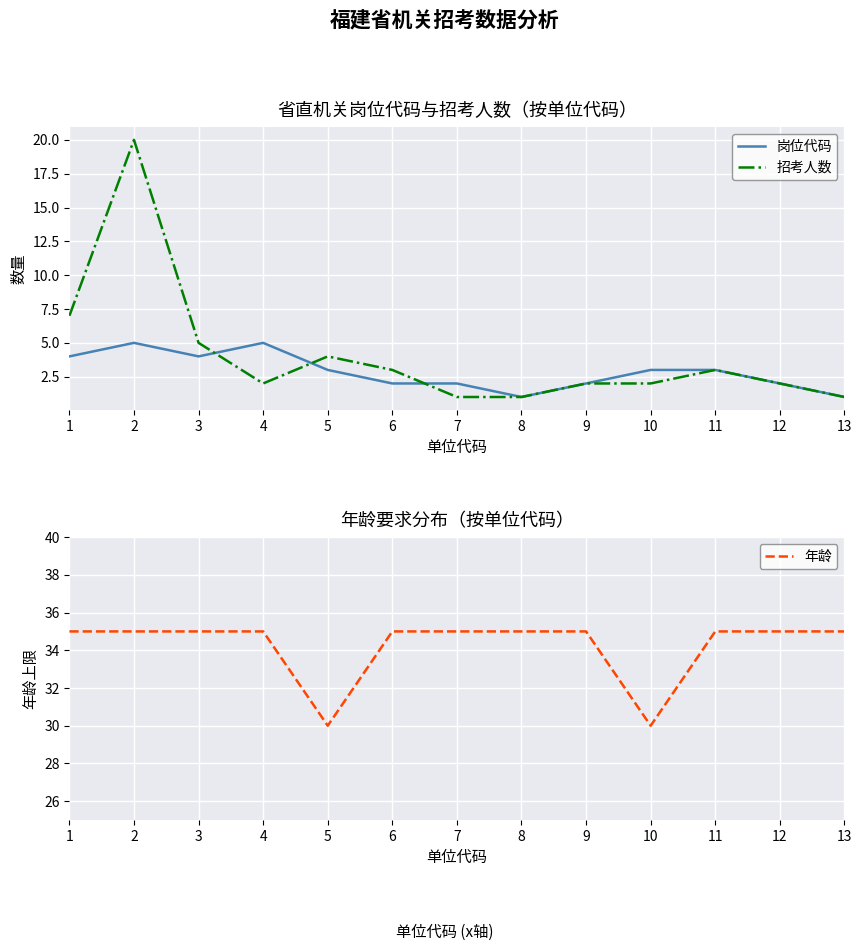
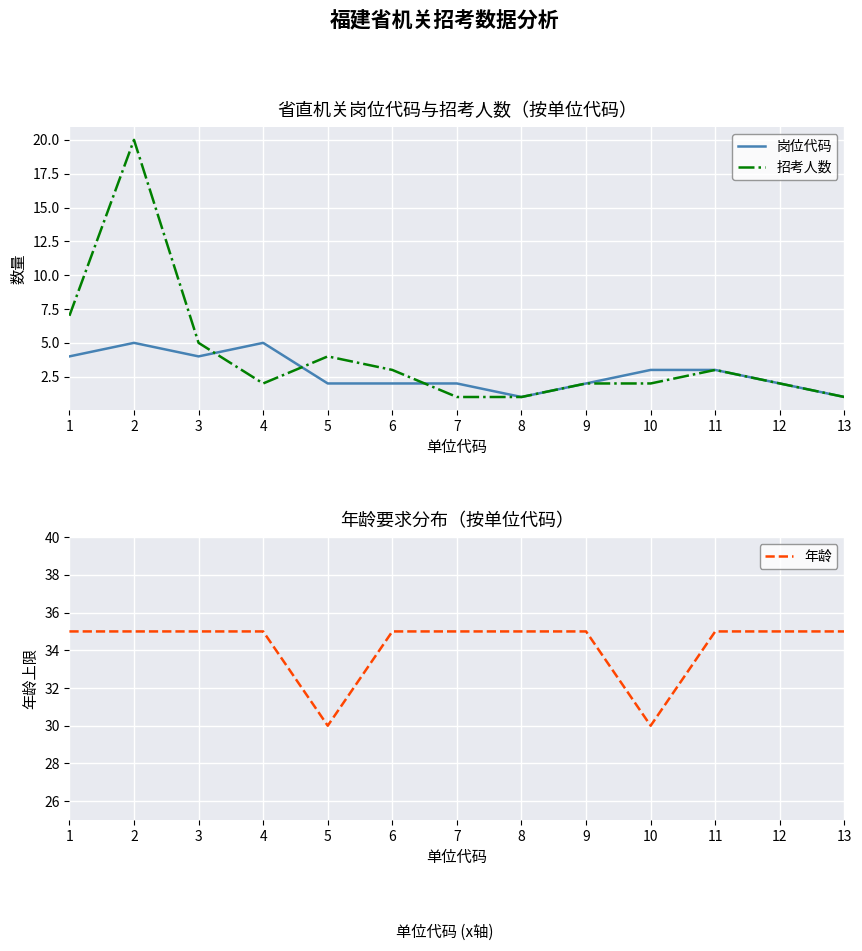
  {
    "省直机关岗位代码与招考人数（按单位代码）": {
      "岗位代码": {
        "1": 4,
        "2": 5,
        "3": 4,
        "4": 5,
-       "5": 3,
+       "5": 2,
        "6": 2,
        "7": 2,
        "10": 3
      },
      "招考人数": {
        "1": 7,
        "2": 20,
        "3": 5,
        "4": 2,
        "5": 4,
        "6": 3,
        "7": 1,
        "10": 2
      }
    },
    "年龄要求分布（按单位代码）": {
      "1": 35.0,
      "2": 35.0,
      "3": 35.0,
      "4": 35.0,
      "5": 30.0,
      "6": 35.0,
      "7": 35.0,
      "8": 35.0,
      "9": 35.0,
      "10": 30.0,
      "11": 35.0,
      "12": 35.0,
      "13": 35.0
    }
  }
